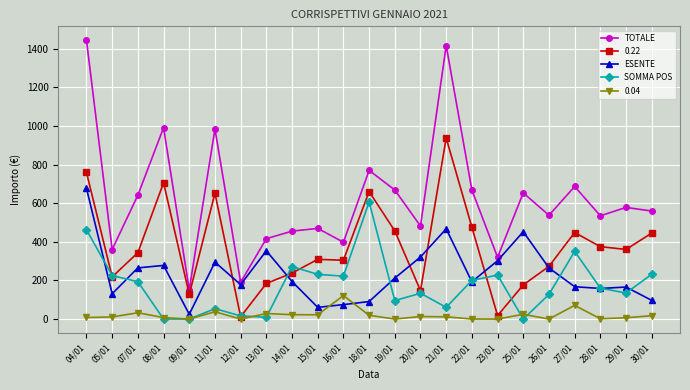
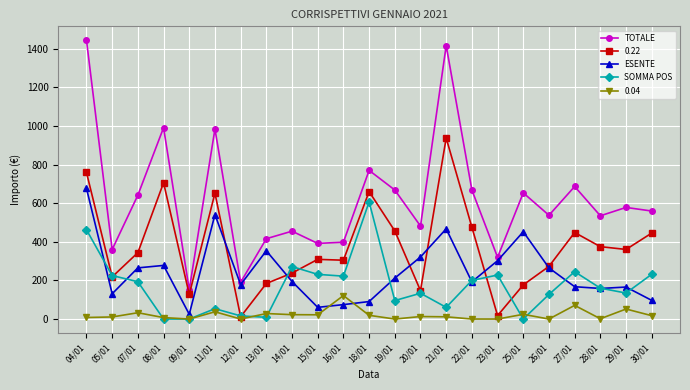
  {
    "TOTALE": {
      "04/01": 1440,
      "05/01": 360,
      "07/01": 640,
      "08/01": 990,
      "09/01": 150,
      "11/01": 980,
      "13/01": 420,
      "14/01": 460,
-     "15/01": 470,
+     "15/01": 390,
      "16/01": 400,
      "18/01": 770,
      "19/01": 670,
      "20/01": 480,
      "21/01": 1420,
      "22/01": 670,
      "23/01": 320,
      "25/01": 650,
      "26/01": 540,
      "27/01": 690,
      "28/01": 530,
      "29/01": 580,
      "30/01": 560
    },
    "0.22": {
      "04/01": 760,
      "07/01": 340,
      "08/01": 710,
      "09/01": 130,
      "11/01": 650,
      "13/01": 180,
      "14/01": 240,
      "15/01": 310,
      "16/01": 300,
      "18/01": 660,
      "19/01": 460,
      "20/01": 150,
      "21/01": 940,
      "22/01": 480,
      "23/01": 20,
      "25/01": 180,
      "27/01": 450,
      "28/01": 370,
      "29/01": 360,
      "30/01": 450
    },
    "ESENTE": {
      "04/01": 680,
      "05/01": 130,
      "07/01": 260,
      "08/01": 280,
      "09/01": 20,
-     "11/01": 290,
+     "11/01": 540,
      "13/01": 350,
      "14/01": 190,
      "15/01": 60,
      "16/01": 70,
      "18/01": 90,
      "19/01": 210,
      "20/01": 320,
      "21/01": 470,
      "23/01": 300,
      "25/01": 450,
      "27/01": 170,
      "29/01": 170,
      "30/01": 100
    },
    "SOMMA POS": {
      "04/01": 460,
      "07/01": 190,
      "11/01": 50,
      "13/01": 10,
      "14/01": 270,
      "15/01": 230,
      "16/01": 220,
      "18/01": 610,
      "19/01": 100,
      "20/01": 130,
      "21/01": 60,
      "23/01": 230,
      "25/01": 0,
      "26/01": 130,
-     "27/01": 350,
+     "27/01": 250,
      "29/01": 130,
      "30/01": 230
    },
    "0.04": {
      "04/01": 10,
      "05/01": 10,
      "07/01": 30,
      "11/01": 40,
      "13/01": 30,
      "14/01": 20,
      "15/01": 20,
      "16/01": 120,
      "18/01": 20,
      "19/01": 0,
      "20/01": 10,
      "21/01": 10,
      "22/01": 0,
      "23/01": 0,
      "25/01": 20,
      "26/01": 0,
      "27/01": 70,
      "28/01": 0,
-     "29/01": 10,
+     "29/01": 50,
      "30/01": 20
    }
  }
